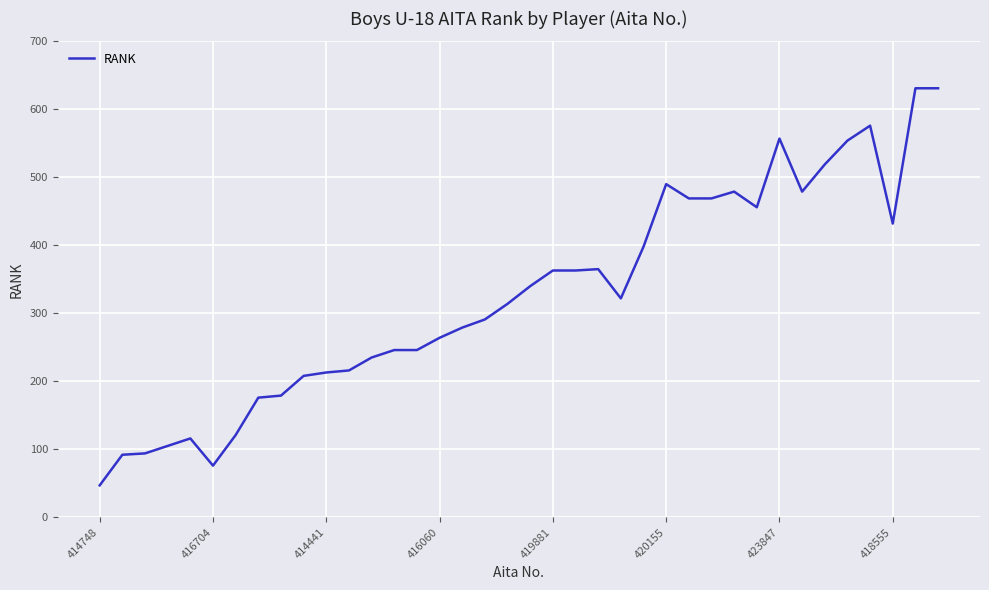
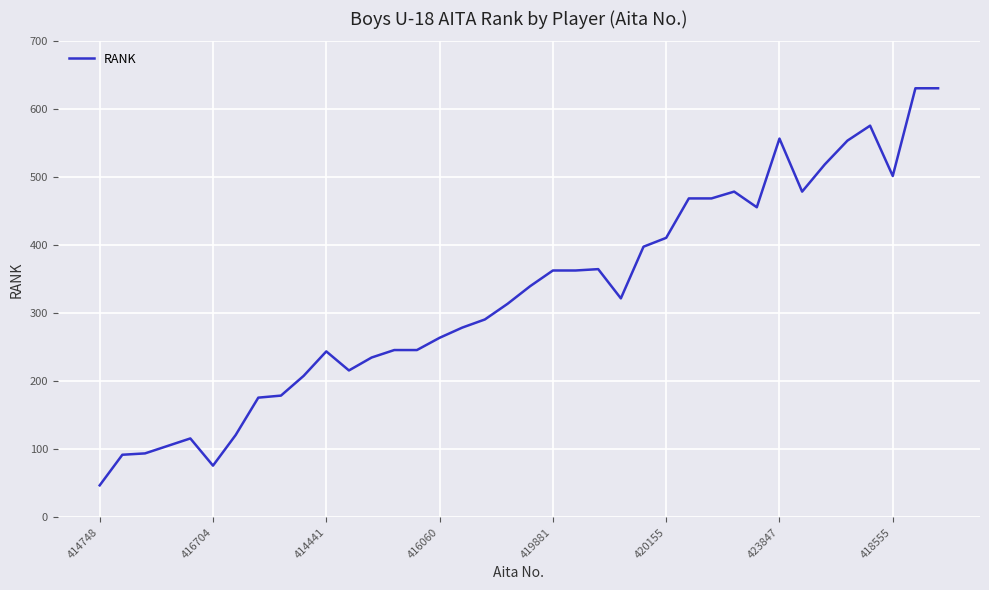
  {
    "414748": 50,
    "416704": 80,
-   "414441": 210,
+   "414441": 240,
    "416060": 260,
    "419881": 360,
-   "420155": 490,
+   "420155": 410,
    "423847": 560,
-   "418555": 430
+   "418555": 500
  }
